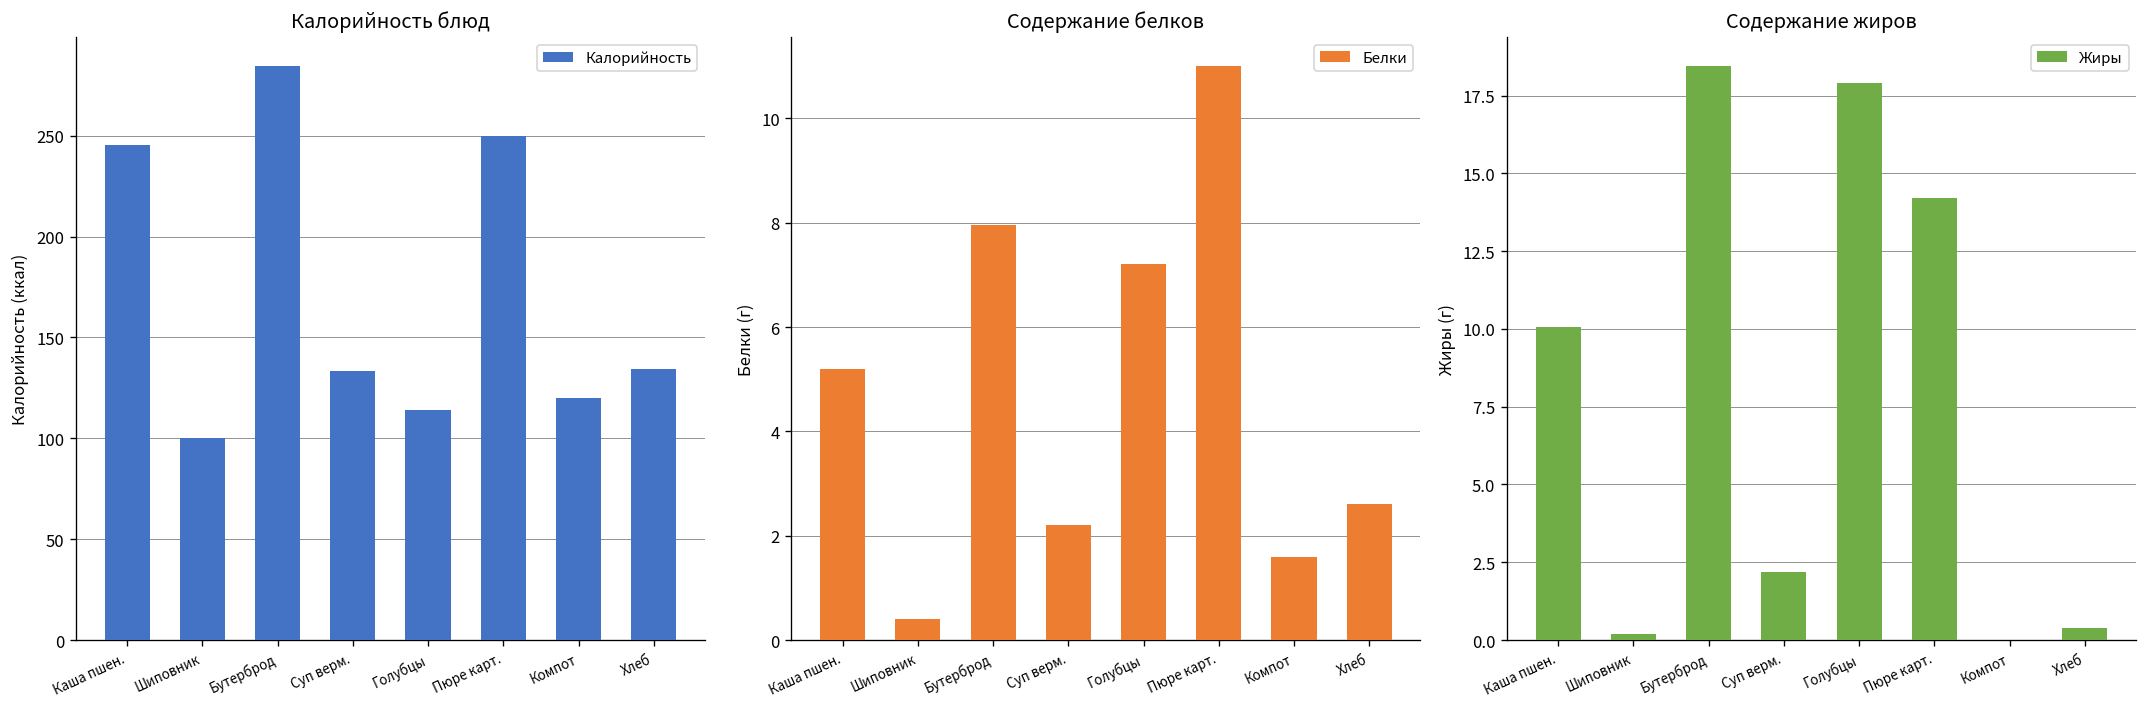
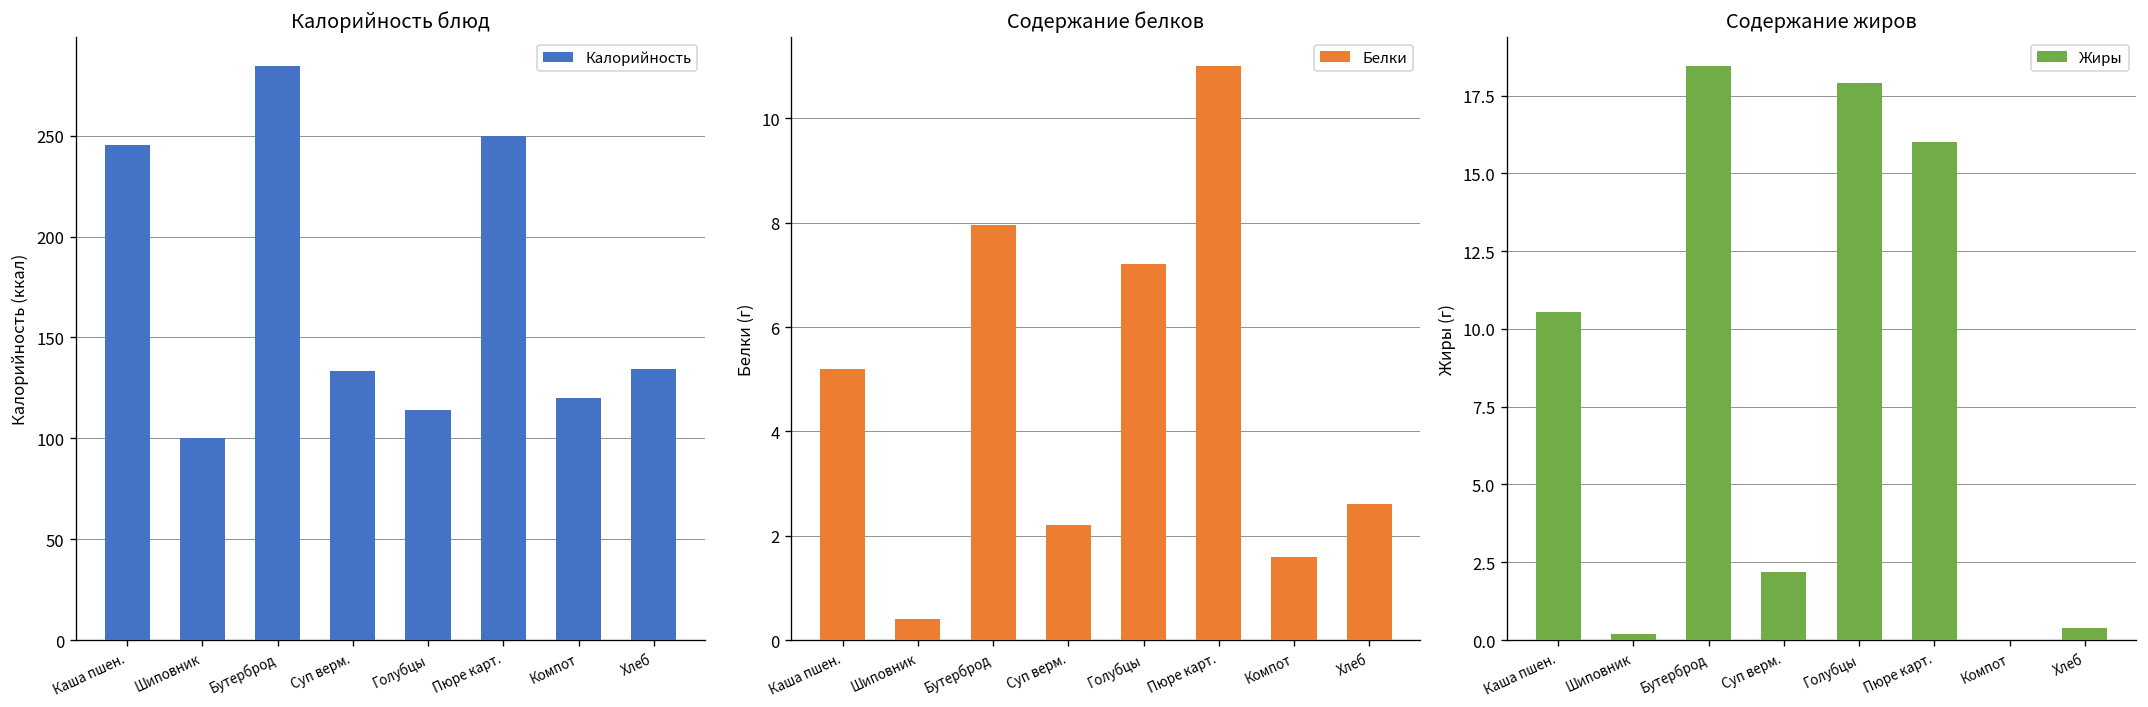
  {
    "Калорийность блюд": {
      "Каша пшен.": 245,
      "Шиповник": 100,
      "Бутерброд": 284,
      "Суп верм.": 133,
      "Голубцы": 114,
      "Пюре карт.": 250,
      "Компот": 120,
      "Хлеб": 134
    },
    "Содержание белков": {
      "Каша пшен.": 5.2,
      "Шиповник": 0.4,
      "Бутерброд": 8.0,
      "Суп верм.": 2.2,
      "Голубцы": 7.2,
      "Пюре карт.": 11.0,
      "Компот": 1.6,
      "Хлеб": 2.6
    },
    "Содержание жиров": {
-     "Каша пшен.": 10.1,
+     "Каша пшен.": 10.5,
      "Шиповник": 0.2,
      "Бутерброд": 18.5,
      "Суп верм.": 2.2,
      "Голубцы": 17.9,
-     "Пюре карт.": 14.2,
+     "Пюре карт.": 16.0,
      "Компот": 0.0,
      "Хлеб": 0.4
    }
  }
